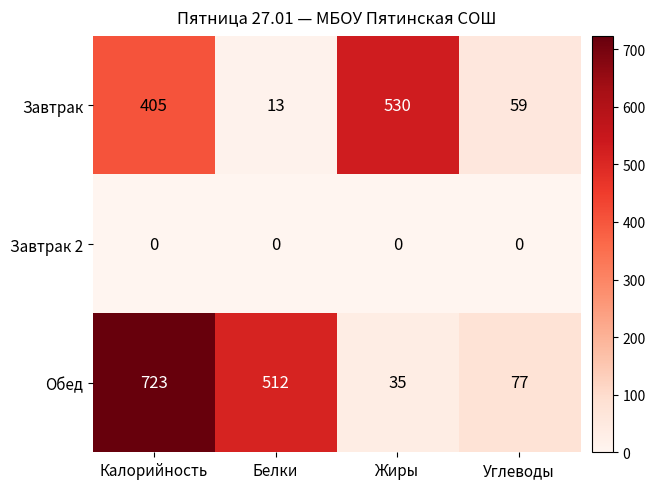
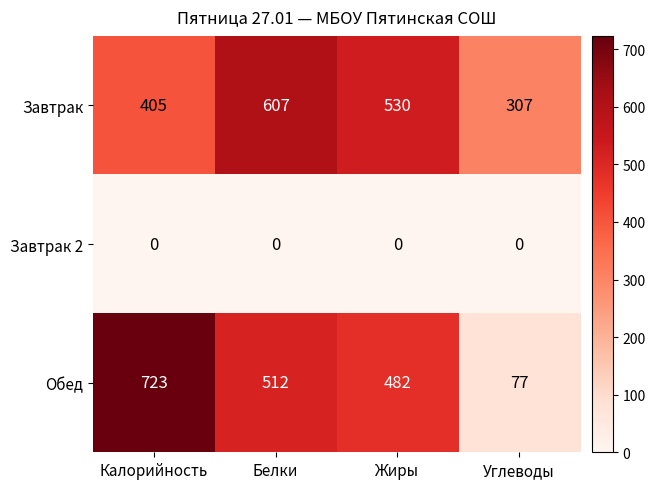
  {
    "Завтрак": {
      "Калорийность": 405,
-     "Белки": 13,
+     "Белки": 607,
      "Жиры": 530,
-     "Углеводы": 59
+     "Углеводы": 307
    },
    "Завтрак 2": {
      "Калорийность": 0,
      "Белки": 0,
      "Жиры": 0,
      "Углеводы": 0
    },
    "Обед": {
      "Калорийность": 723,
      "Белки": 512,
-     "Жиры": 35,
+     "Жиры": 482,
      "Углеводы": 77
    }
  }
